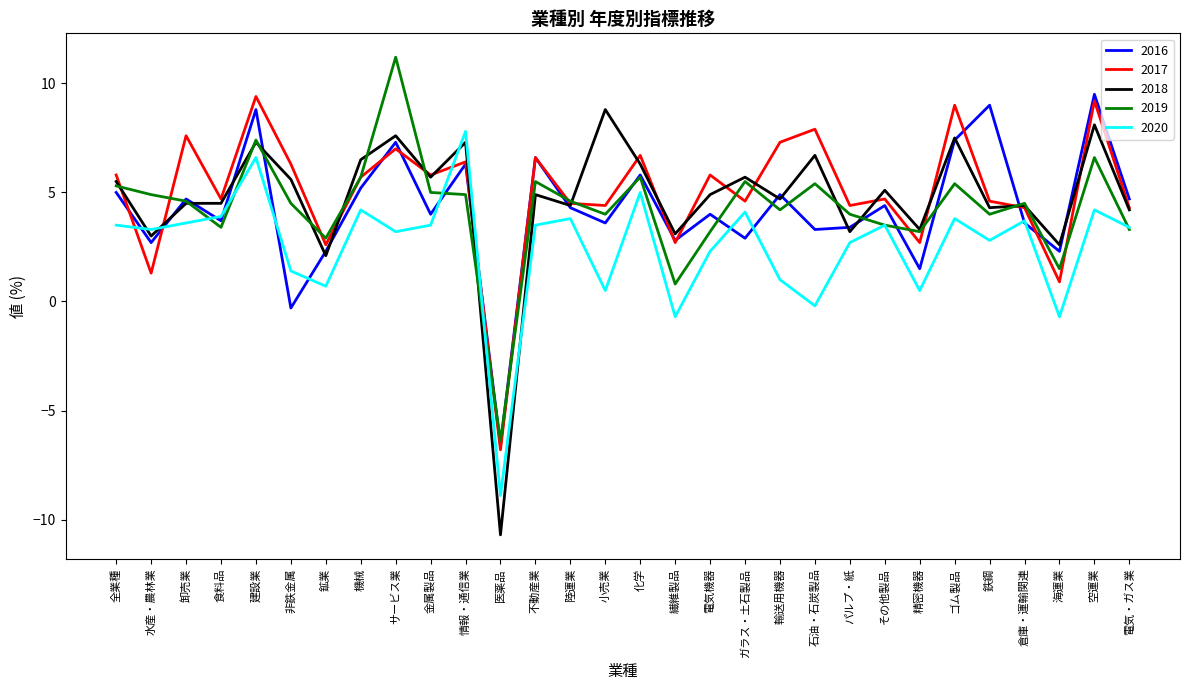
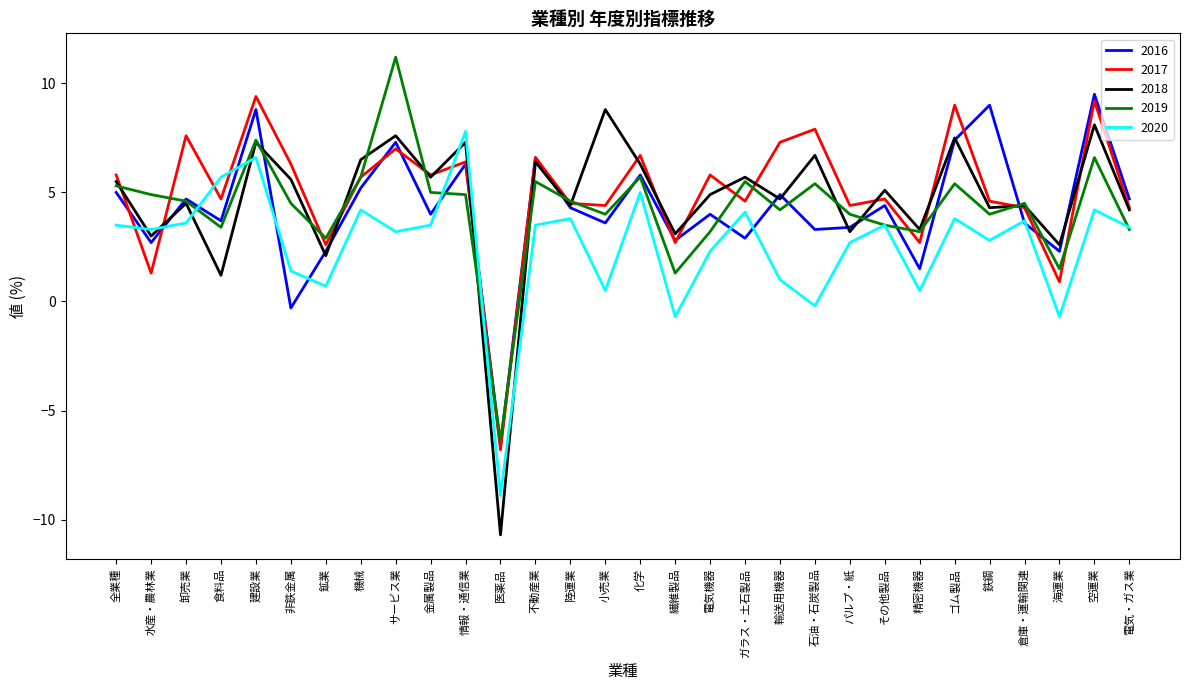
  {
    "2016": {
      "全業種": 5.0,
      "水産・農林業": 2.7,
      "食料品": 3.7,
      "建設業": 8.8,
      "非鉄金属": -0.3,
      "鉱業": 2.3,
      "機械": 5.2,
      "サービス業": 7.3,
      "金属製品": 4.0,
      "医薬品": -6.6,
      "小売業": 3.6,
      "電気機器": 4.0,
      "ガラス・土石製品": 2.9,
      "輸送用機器": 4.9,
      "石油・石炭製品": 3.3,
      "パルプ・紙": 3.4,
      "その他製品": 4.4,
      "精密機器": 1.5,
      "鉄鋼": 9.0,
      "海運業": 2.3,
      "空運業": 9.5,
      "電気・ガス業": 4.7
    },
    "2017": {
      "全業種": 5.8,
      "水産・農林業": 1.3,
      "卸売業": 7.6,
      "食料品": 4.7,
      "建設業": 9.4,
      "非鉄金属": 6.3,
      "鉱業": 2.6,
      "サービス業": 7.0,
      "医薬品": -6.8,
      "小売業": 4.4,
      "化学": 6.7,
      "電気機器": 5.8,
      "ガラス・土石製品": 4.6,
      "輸送用機器": 7.3,
      "石油・石炭製品": 7.9,
      "パルプ・紙": 4.4,
      "その他製品": 4.7,
      "精密機器": 2.7,
      "ゴム製品": 9.0,
      "鉄鋼": 4.6,
      "海運業": 0.9,
      "空運業": 9.2
    },
    "2018": {
      "全業種": 5.5,
      "水産・農林業": 3.0,
-     "食料品": 4.5,
+     "食料品": 1.2,
      "非鉄金属": 5.6,
      "鉱業": 2.1,
      "機械": 6.5,
      "サービス業": 7.6,
      "情報・通信業": 7.3,
      "医薬品": -10.7,
-     "不動産業": 4.9,
+     "不動産業": 6.4,
      "小売業": 8.8,
      "化学": 6.3,
      "繊維製品": 3.1,
      "電気機器": 4.9,
      "ガラス・土石製品": 5.7,
      "輸送用機器": 4.7,
      "石油・石炭製品": 6.7,
      "パルプ・紙": 3.2,
      "その他製品": 5.1,
      "鉄鋼": 4.3,
      "海運業": 2.6,
      "空運業": 8.1
    },
    "2019": {
      "全業種": 5.3,
      "水産・農林業": 4.9,
      "食料品": 3.4,
      "非鉄金属": 4.5,
      "鉱業": 2.9,
      "サービス業": 11.2,
      "金属製品": 5.0,
      "情報・通信業": 4.9,
      "医薬品": -6.4,
      "不動産業": 5.5,
      "小売業": 4.0,
-     "繊維製品": 0.8,
+     "繊維製品": 1.3,
      "電気機器": 3.2,
      "ガラス・土石製品": 5.5,
      "輸送用機器": 4.2,
      "石油・石炭製品": 5.4,
      "パルプ・紙": 4.0,
      "ゴム製品": 5.4,
      "鉄鋼": 4.0,
      "海運業": 1.5,
      "空運業": 6.6
    },
    "2020": {
      "全業種": 3.5,
      "水産・農林業": 3.3,
      "卸売業": 3.6,
-     "食料品": 3.9,
+     "食料品": 5.7,
      "建設業": 6.6,
      "非鉄金属": 1.4,
      "鉱業": 0.7,
      "機械": 4.2,
      "サービス業": 3.2,
      "金属製品": 3.5,
      "情報・通信業": 7.8,
      "医薬品": -8.9,
      "不動産業": 3.5,
      "陸運業": 3.8,
      "小売業": 0.5,
      "化学": 5.0,
      "繊維製品": -0.7,
      "電気機器": 2.3,
      "ガラス・土石製品": 4.1,
      "輸送用機器": 1.0,
      "石油・石炭製品": -0.2,
      "パルプ・紙": 2.7,
      "精密機器": 0.5,
      "ゴム製品": 3.8,
      "鉄鋼": 2.8,
      "海運業": -0.7,
      "空運業": 4.2
    }
  }
